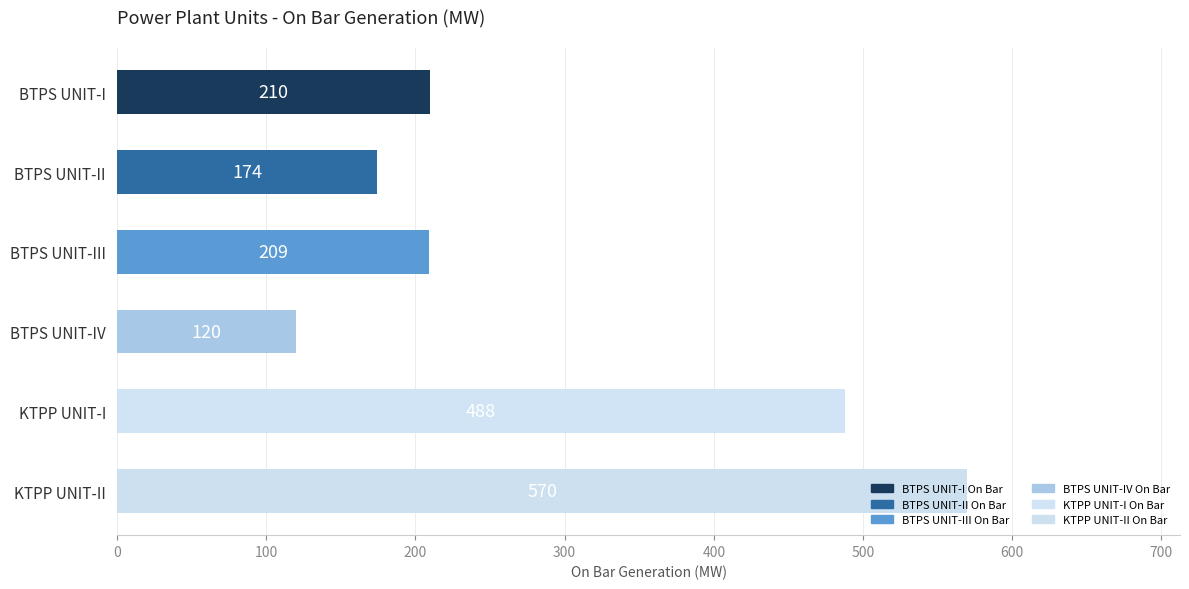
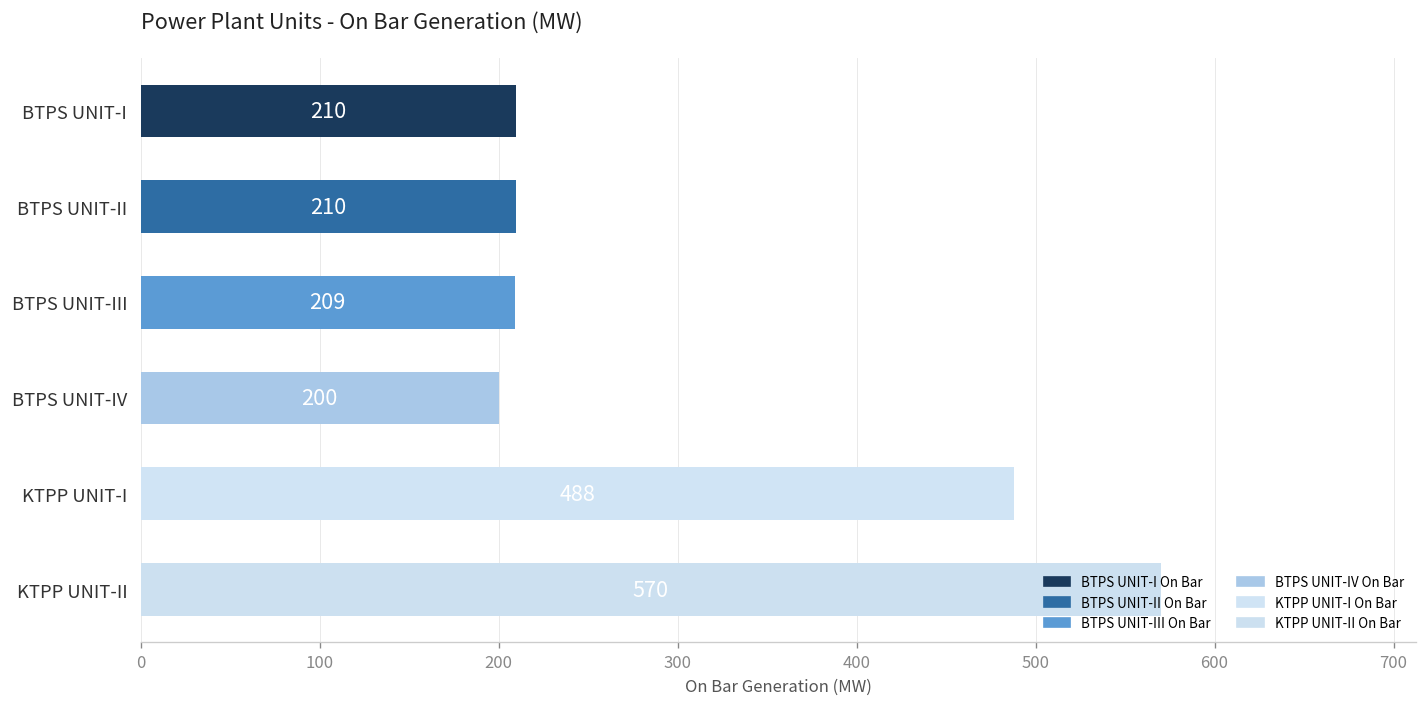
  {
    "BTPS UNIT-I": 210,
-   "BTPS UNIT-II": 174,
+   "BTPS UNIT-II": 210,
    "BTPS UNIT-III": 209,
-   "BTPS UNIT-IV": 120,
+   "BTPS UNIT-IV": 200,
    "KTPP UNIT-II": 570
  }
